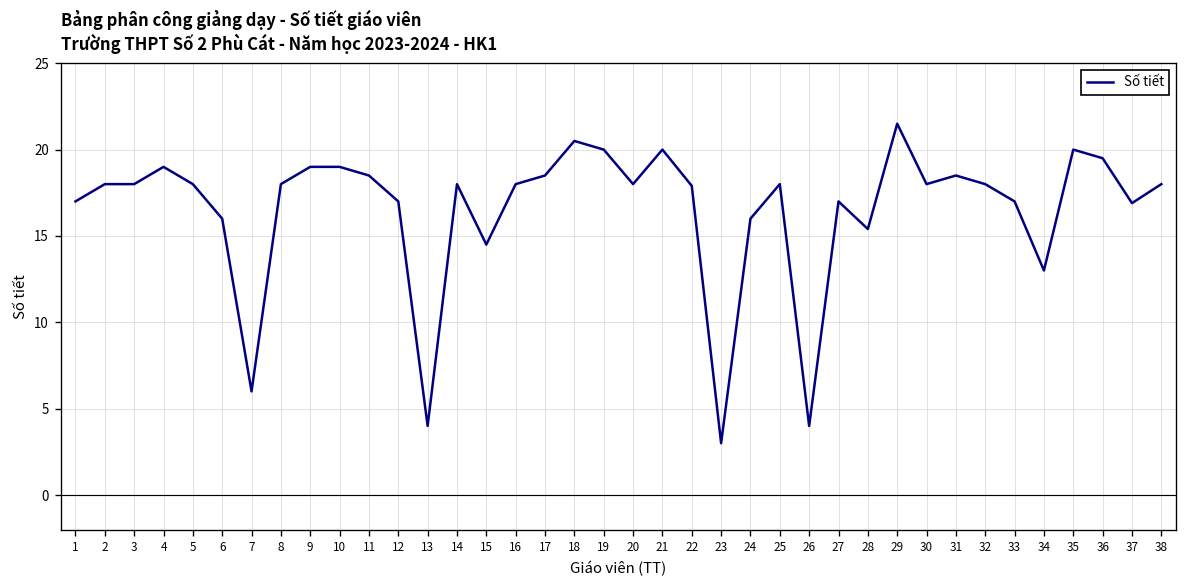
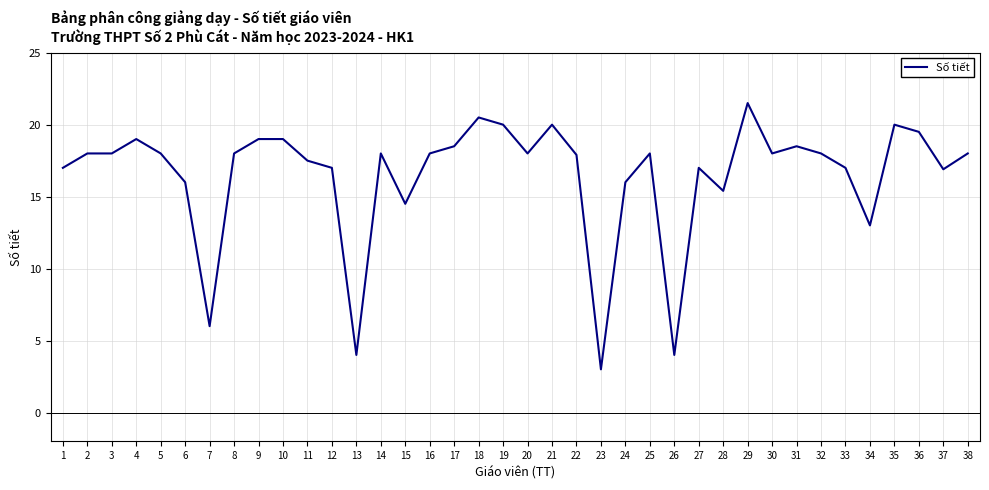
  {
    "1": 17.0,
    "2": 18.0,
    "3": 18.0,
    "4": 19.0,
    "5": 18.0,
    "6": 16.0,
    "7": 6.0,
    "8": 18.0,
    "9": 19.0,
    "10": 19.0,
-   "11": 18.5,
+   "11": 17.5,
    "12": 17.0,
    "13": 4.0,
    "14": 18.0,
    "15": 14.5,
    "16": 18.0,
    "17": 18.5,
    "18": 20.5,
    "19": 20.0,
    "20": 18.0,
    "21": 20.0,
    "22": 17.9,
    "23": 3.0,
    "24": 16.0,
    "25": 18.0,
    "26": 4.0,
    "27": 17.0,
    "28": 15.4,
    "29": 21.5,
    "30": 18.0,
    "31": 18.5,
    "32": 18.0,
    "33": 17.0,
    "34": 13.0,
    "35": 20.0,
    "36": 19.5,
    "37": 16.9,
    "38": 18.0
  }
